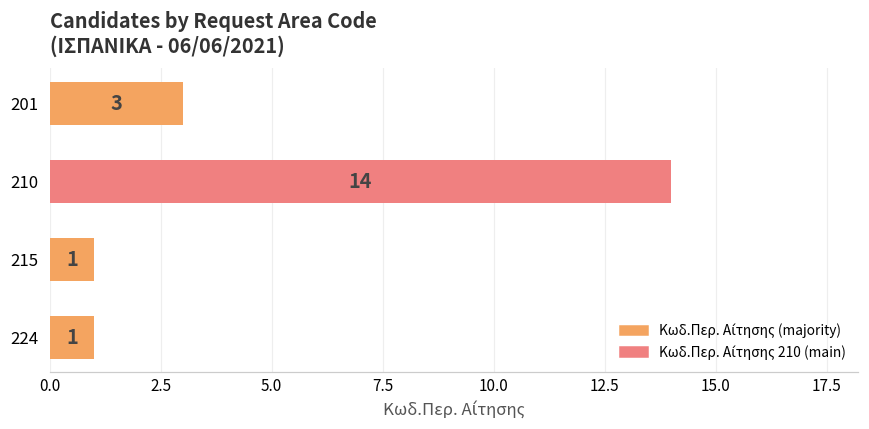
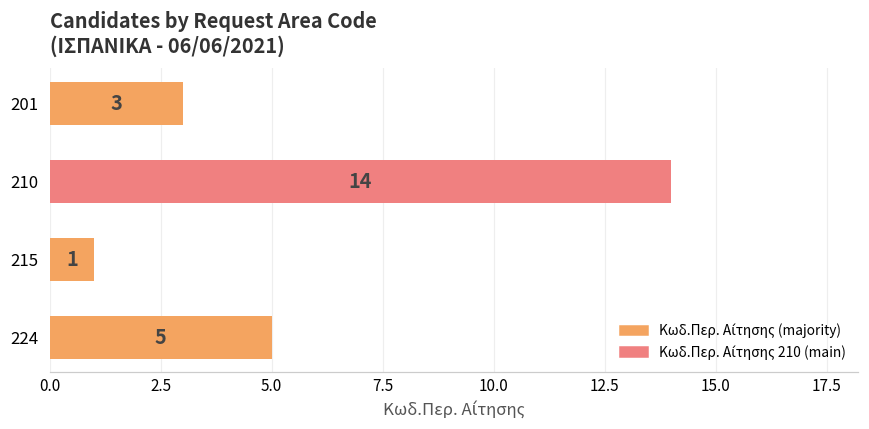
  {
    "201": 3,
    "210": 14,
    "215": 1,
-   "224": 1
+   "224": 5
  }
